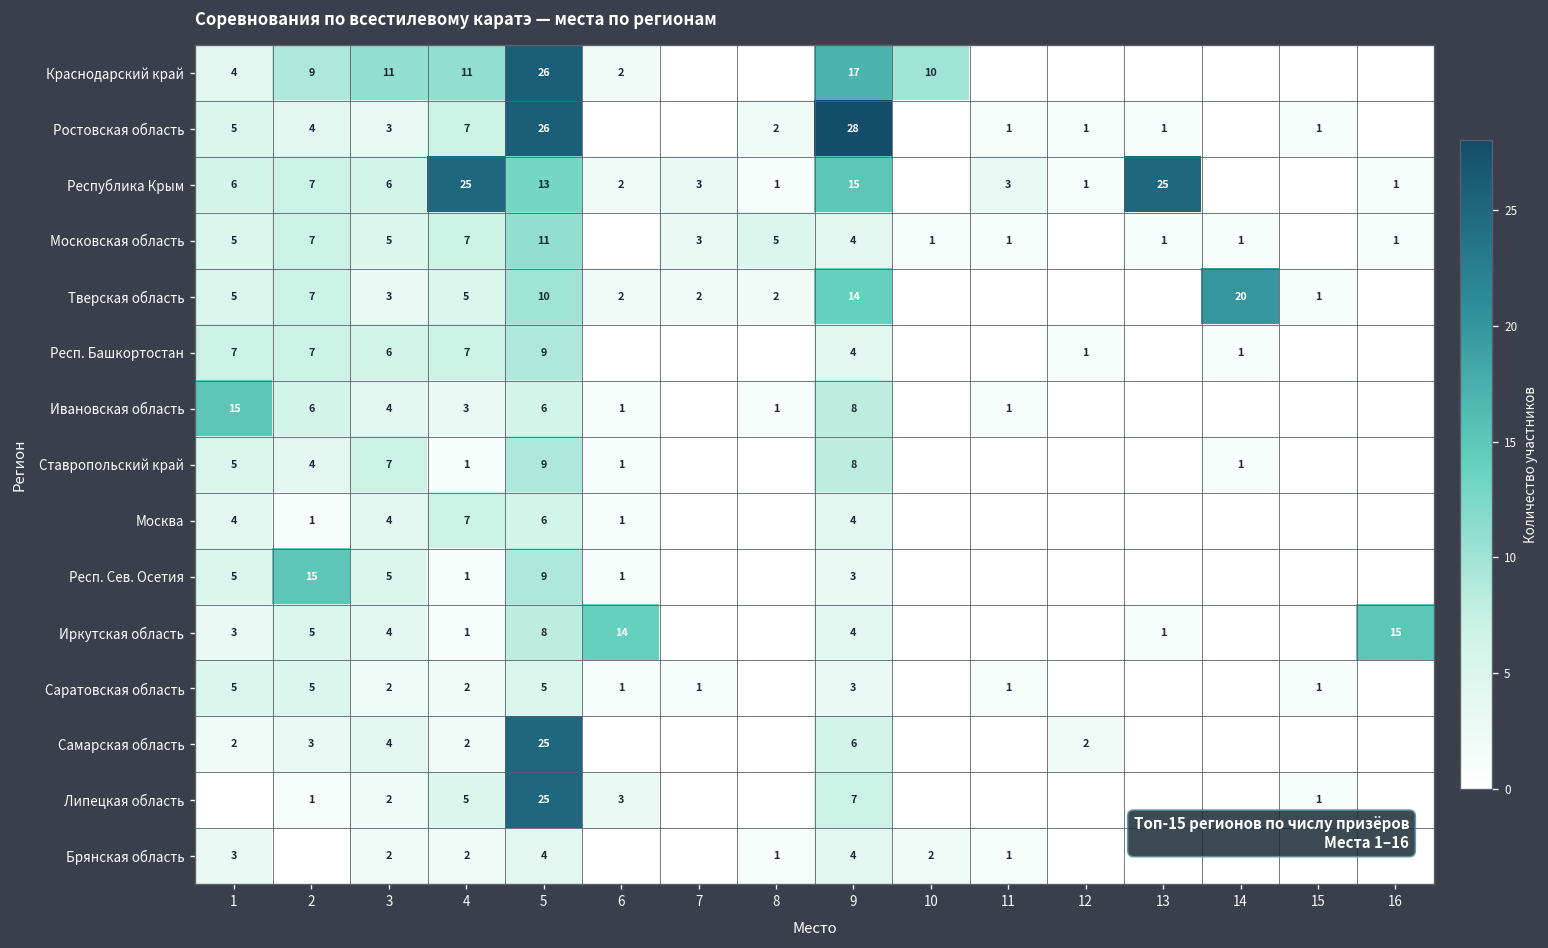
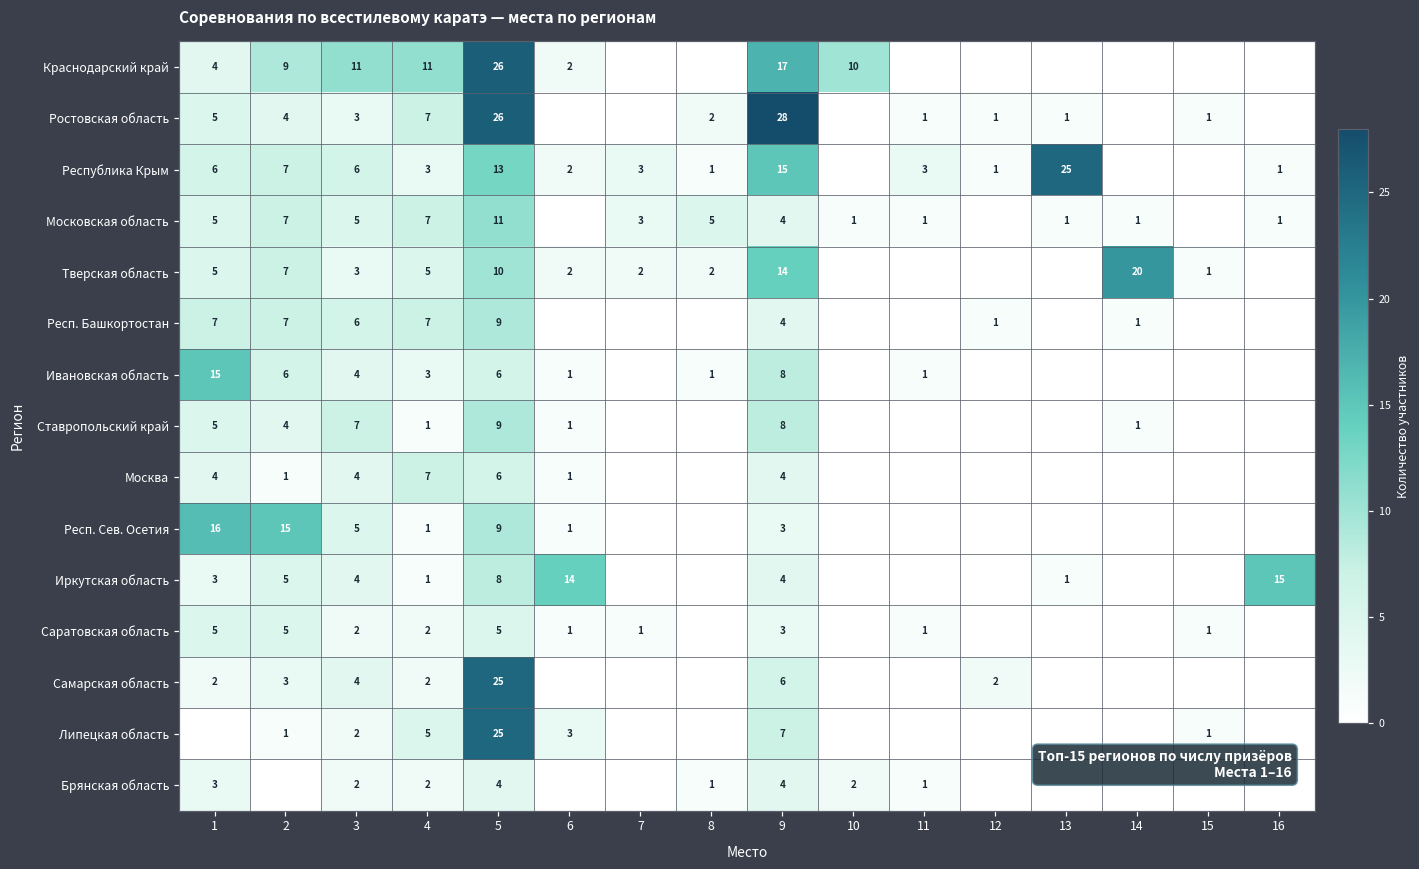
  {
    "Краснодарский край": {
      "1": 4,
      "2": 9,
      "3": 11,
      "4": 11,
      "5": 26,
      "6": 2,
      "9": 17,
      "10": 10
    },
    "Ростовская область": {
      "1": 5,
      "2": 4,
      "3": 3,
      "4": 7,
      "5": 26,
      "8": 2,
      "9": 28,
      "11": 1,
      "12": 1,
      "13": 1,
      "15": 1
    },
    "Республика Крым": {
      "1": 6,
      "2": 7,
      "3": 6,
-     "4": 25,
+     "4": 3,
      "5": 13,
      "6": 2,
      "7": 3,
      "8": 1,
      "9": 15,
      "11": 3,
      "12": 1,
      "13": 25,
      "16": 1
    },
    "Московская область": {
      "1": 5,
      "2": 7,
      "3": 5,
      "4": 7,
      "5": 11,
      "7": 3,
      "8": 5,
      "9": 4,
      "10": 1,
      "11": 1,
      "13": 1,
      "14": 1,
      "16": 1
    },
    "Тверская область": {
      "1": 5,
      "2": 7,
      "3": 3,
      "4": 5,
      "5": 10,
      "6": 2,
      "7": 2,
      "8": 2,
      "9": 14,
      "14": 20,
      "15": 1
    },
    "Респ. Башкортостан": {
      "1": 7,
      "2": 7,
      "3": 6,
      "4": 7,
      "5": 9,
      "9": 4,
      "12": 1,
      "14": 1
    },
    "Ивановская область": {
      "1": 15,
      "2": 6,
      "3": 4,
      "4": 3,
      "5": 6,
      "6": 1,
      "8": 1,
      "9": 8,
      "11": 1
    },
    "Ставропольский край": {
      "1": 5,
      "2": 4,
      "3": 7,
      "4": 1,
      "5": 9,
      "6": 1,
      "9": 8,
      "14": 1
    },
    "Москва": {
      "1": 4,
      "2": 1,
      "3": 4,
      "4": 7,
      "5": 6,
      "6": 1,
      "9": 4
    },
    "Респ. Сев. Осетия": {
-     "1": 5,
+     "1": 16,
      "2": 15,
      "3": 5,
      "4": 1,
      "5": 9,
      "6": 1,
      "9": 3
    },
    "Иркутская область": {
      "1": 3,
      "2": 5,
      "3": 4,
      "4": 1,
      "5": 8,
      "6": 14,
      "9": 4,
      "13": 1,
      "16": 15
    },
    "Саратовская область": {
      "1": 5,
      "2": 5,
      "3": 2,
      "4": 2,
      "5": 5,
      "6": 1,
      "7": 1,
      "9": 3,
      "11": 1,
      "15": 1
    },
    "Самарская область": {
      "1": 2,
      "2": 3,
      "3": 4,
      "4": 2,
      "5": 25,
      "9": 6,
      "12": 2
    },
    "Липецкая область": {
      "2": 1,
      "3": 2,
      "4": 5,
      "5": 25,
      "6": 3,
      "9": 7,
      "15": 1
    },
    "Брянская область": {
      "1": 3,
      "3": 2,
      "4": 2,
      "5": 4,
      "8": 1,
      "9": 4,
      "10": 2,
      "11": 1
    }
  }
